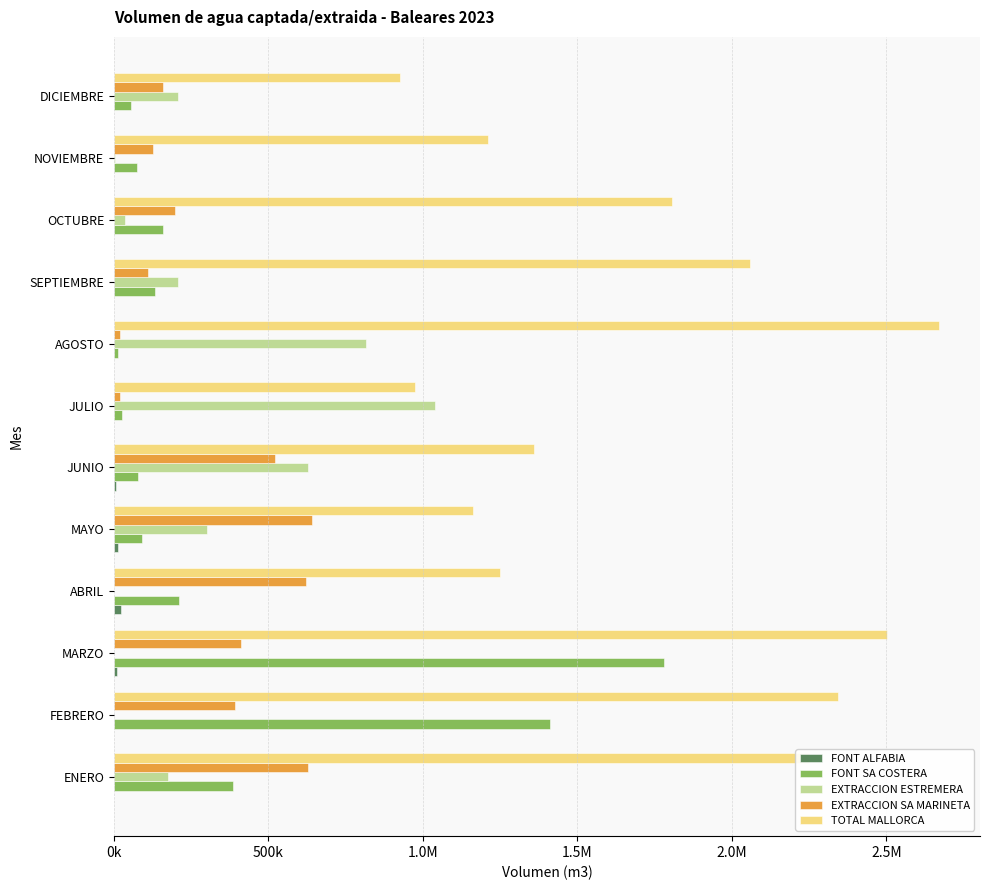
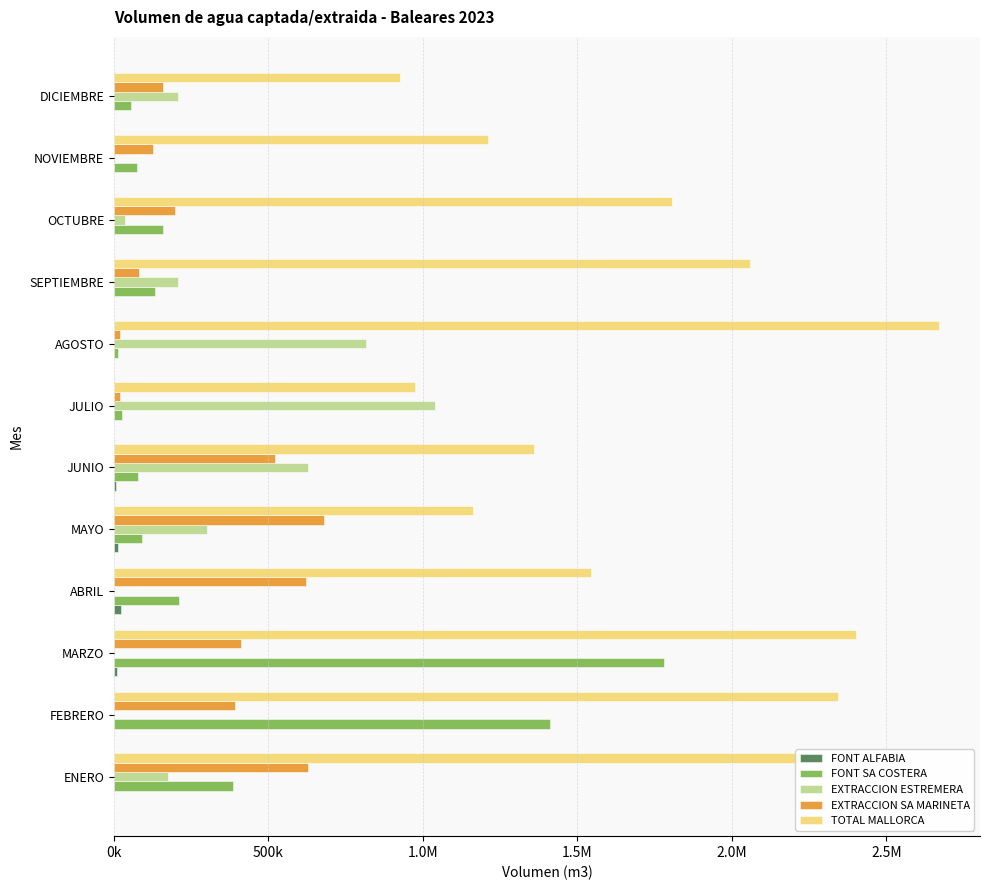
  {
    "FONT ALFABIA": {
      "DICIEMBRE": 0,
      "NOVIEMBRE": 0,
      "OCTUBRE": 0,
      "SEPTIEMBRE": 0,
      "AGOSTO": 0,
      "MAYO": 10000,
      "ABRIL": 20000,
      "MARZO": 10000,
      "FEBRERO": 0,
      "ENERO": 0
    },
    "FONT SA COSTERA": {
      "DICIEMBRE": 60000,
      "NOVIEMBRE": 70000,
      "OCTUBRE": 160000,
      "SEPTIEMBRE": 130000,
      "AGOSTO": 10000,
      "JULIO": 20000,
      "JUNIO": 80000,
      "MAYO": 90000,
      "ABRIL": 210000,
      "MARZO": 1780000,
      "FEBRERO": 1410000,
      "ENERO": 390000
    },
    "EXTRACCION ESTREMERA": {
      "DICIEMBRE": 210000,
      "OCTUBRE": 30000,
      "SEPTIEMBRE": 210000,
      "AGOSTO": 820000,
      "JULIO": 1040000,
      "JUNIO": 630000,
      "MAYO": 300000,
      "ABRIL": 0,
      "MARZO": 0,
      "FEBRERO": 0,
      "ENERO": 180000
    },
    "EXTRACCION SA MARINETA": {
      "DICIEMBRE": 160000,
      "NOVIEMBRE": 130000,
      "OCTUBRE": 200000,
-     "SEPTIEMBRE": 110000,
+     "SEPTIEMBRE": 80000,
      "AGOSTO": 20000,
      "JULIO": 20000,
      "JUNIO": 520000,
-     "MAYO": 640000,
+     "MAYO": 680000,
      "ABRIL": 620000,
      "MARZO": 410000,
      "FEBRERO": 390000,
      "ENERO": 630000
    },
    "TOTAL MALLORCA": {
      "DICIEMBRE": 920000,
      "NOVIEMBRE": 1210000,
      "OCTUBRE": 1810000,
      "SEPTIEMBRE": 2060000,
      "AGOSTO": 2670000,
      "JULIO": 970000,
      "JUNIO": 1360000,
      "MAYO": 1160000,
-     "ABRIL": 1250000,
-     "MARZO": 2500000,
+     "ABRIL": 1540000,
+     "MARZO": 2400000,
      "FEBRERO": 2340000
    }
  }
